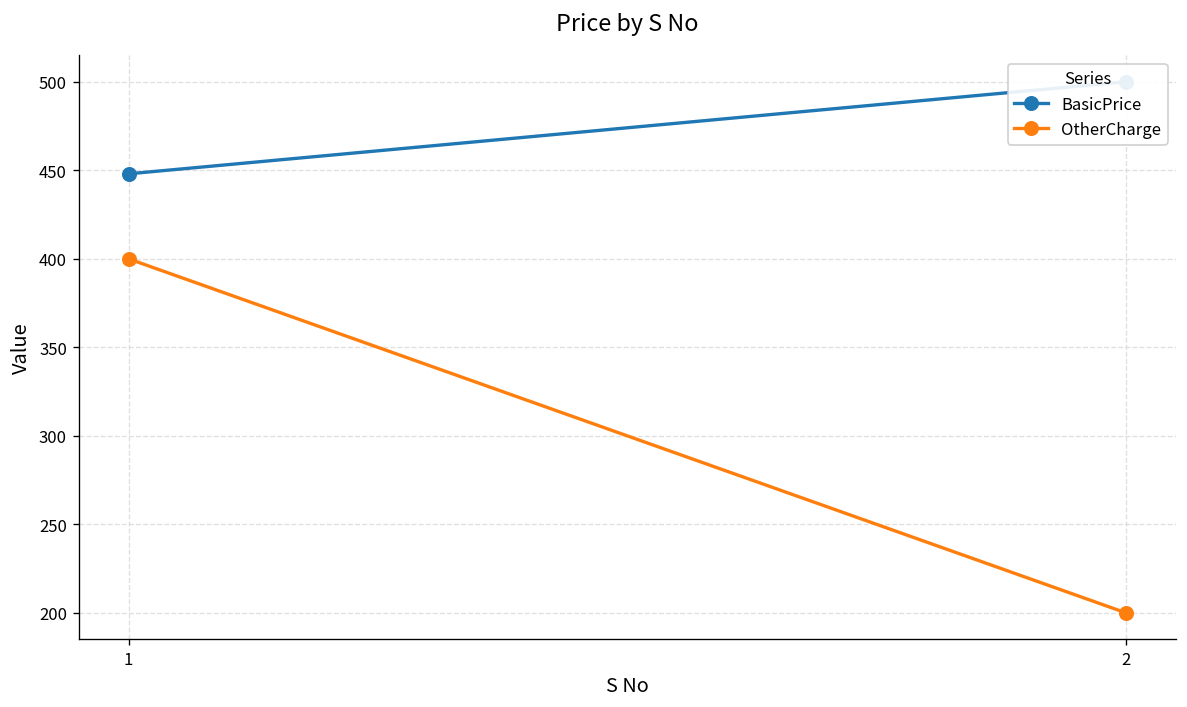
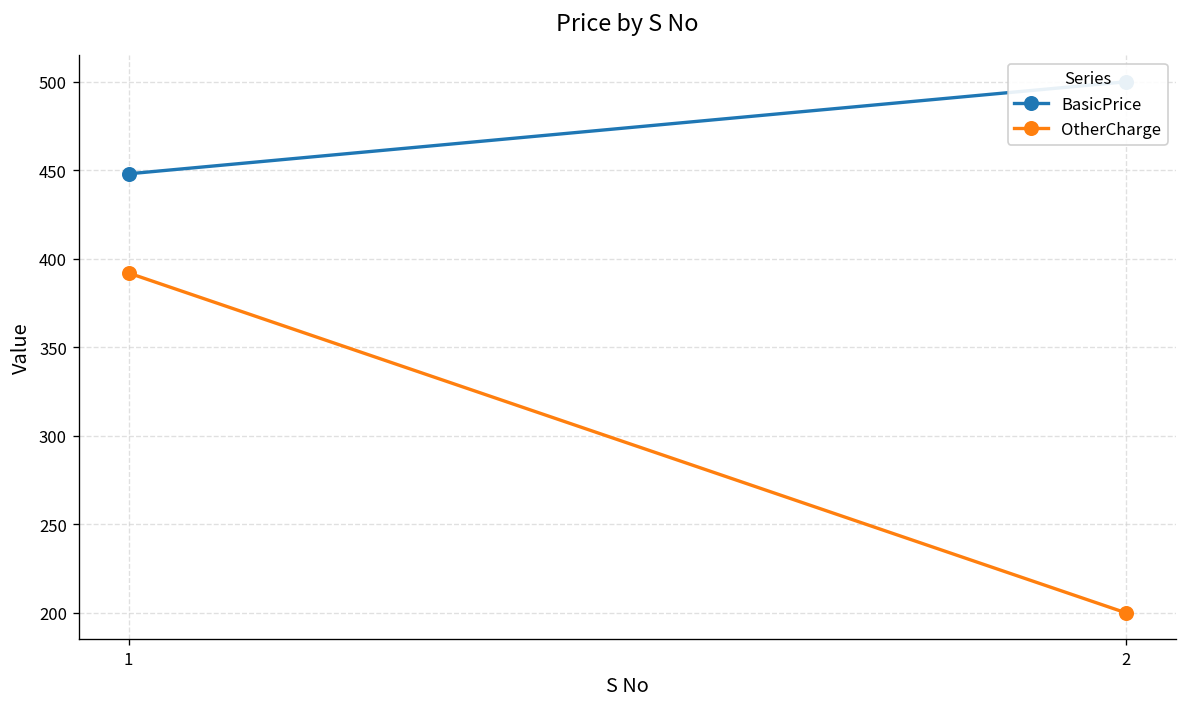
  {
    "BasicPrice": {
      "1": 448
    },
    "OtherCharge": {
-     "1": 400,
+     "1": 392,
      "2": 200
    }
  }
